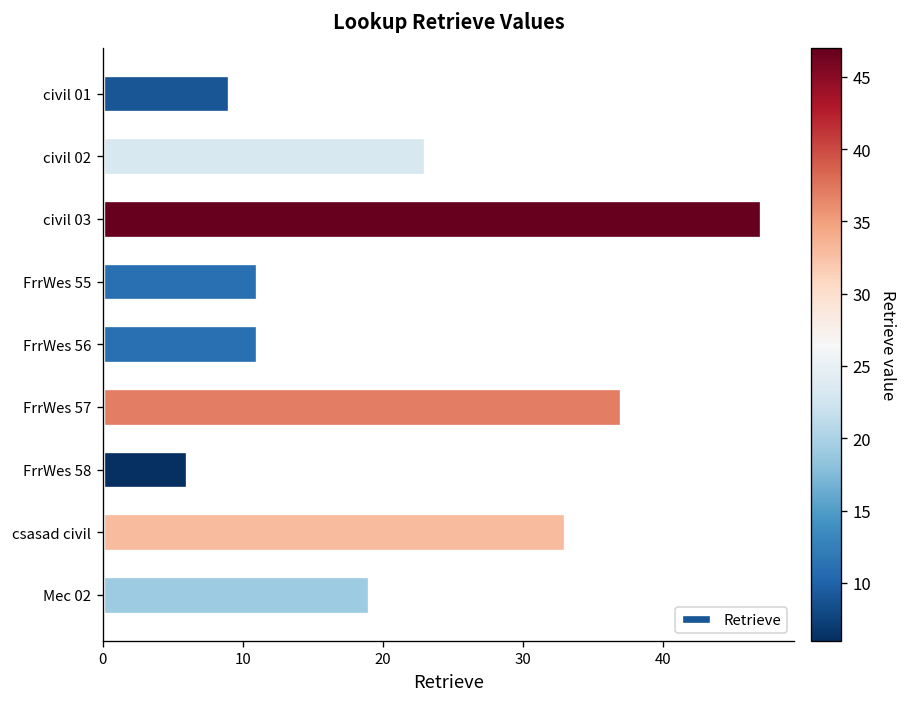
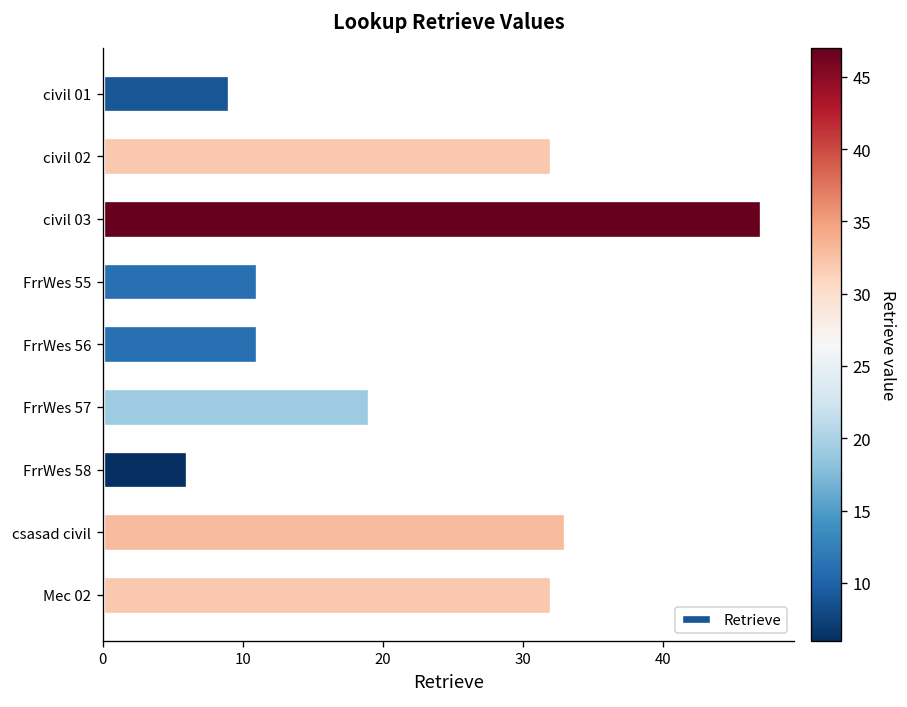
  {
    "civil 01": 9,
-   "civil 02": 23,
+   "civil 02": 32,
    "civil 03": 47,
    "FrrWes 55": 11,
    "FrrWes 56": 11,
-   "FrrWes 57": 37,
+   "FrrWes 57": 19,
    "FrrWes 58": 6,
    "csasad civil": 33,
-   "Mec 02": 19
+   "Mec 02": 32
  }
